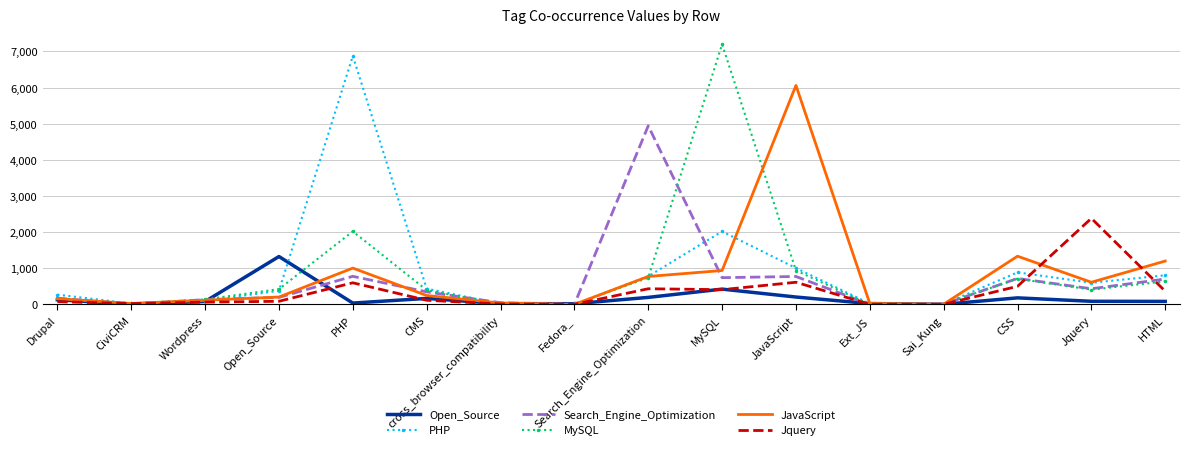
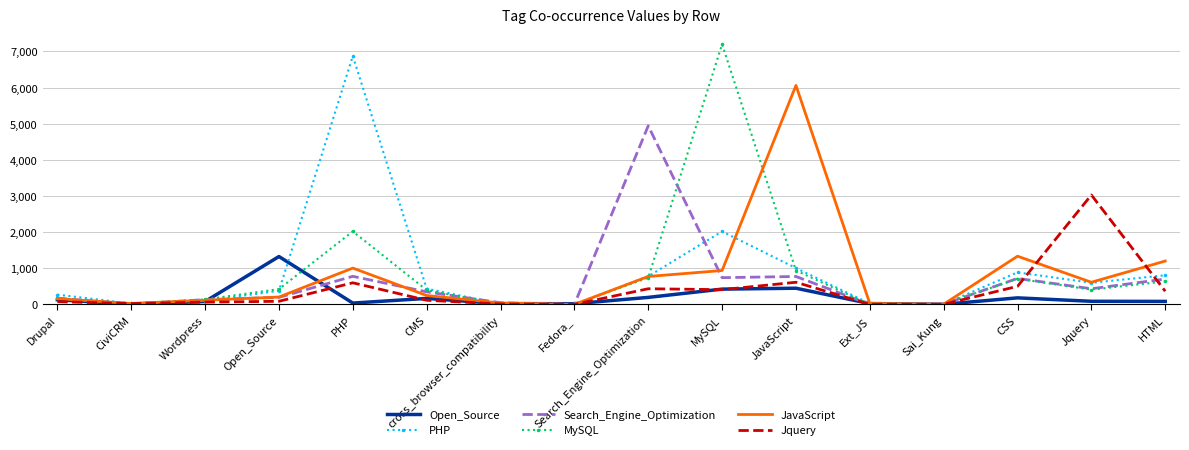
  {
    "Open_Source": {
      "Open_Source": "1,300",
      "PHP": "0",
      "Search_Engine_Optimization": "200",
-     "JavaScript": "200",
+     "JavaScript": "400",
      "CSS": "200",
      "Jquery": "100",
      "HTML": "100"
    },
    "PHP": {
      "Drupal": "300",
      "PHP": "6,900",
      "MySQL": "2,000",
      "CSS": "900",
      "HTML": "800"
    },
    "Search_Engine_Optimization": {
      "PHP": "800",
      "Search_Engine_Optimization": "4,900",
      "MySQL": "700",
      "JavaScript": "800"
    },
    "MySQL": {
      "PHP": "2,000",
      "MySQL": "7,200"
    },
    "JavaScript": {
      "PHP": "1,000",
      "CMS": "200",
      "MySQL": "900",
      "JavaScript": "6,100",
      "CSS": "1,300",
      "HTML": "1,200"
    },
    "Jquery": {
      "Open_Source": "100",
      "PHP": "600",
      "Search_Engine_Optimization": "400",
      "JavaScript": "600",
      "CSS": "500",
-     "Jquery": "2,400",
+     "Jquery": "3,000",
      "HTML": "400"
    }
  }
